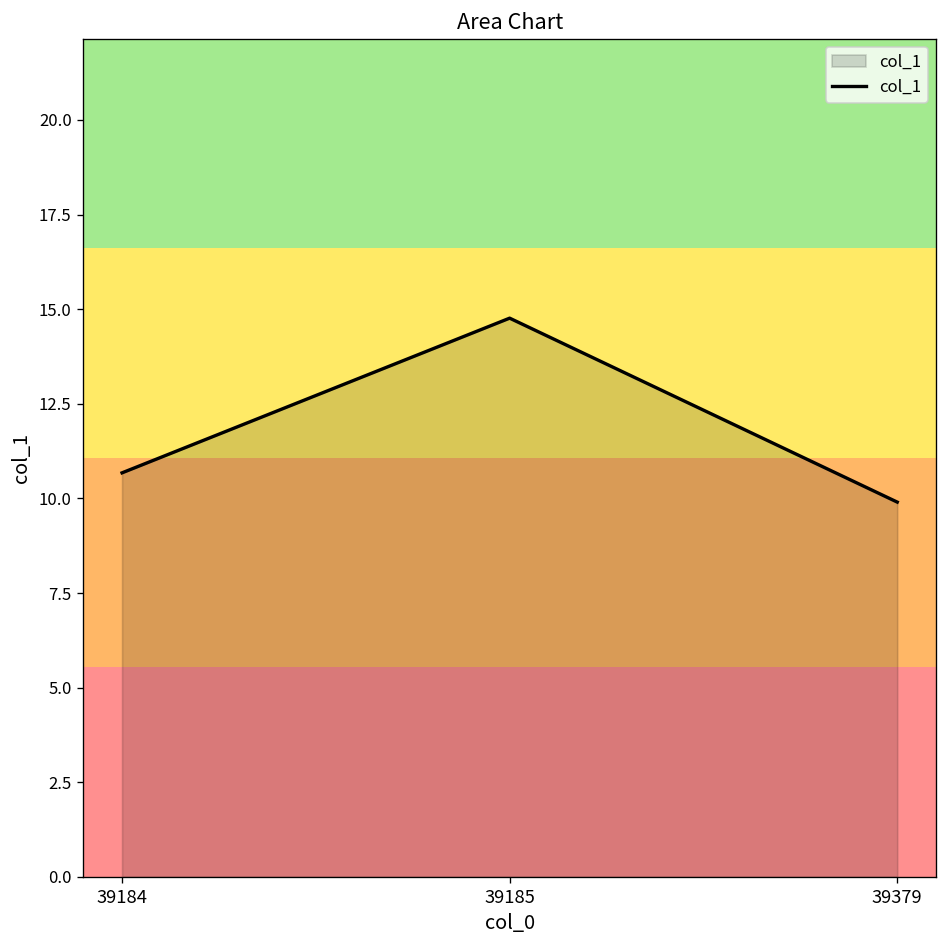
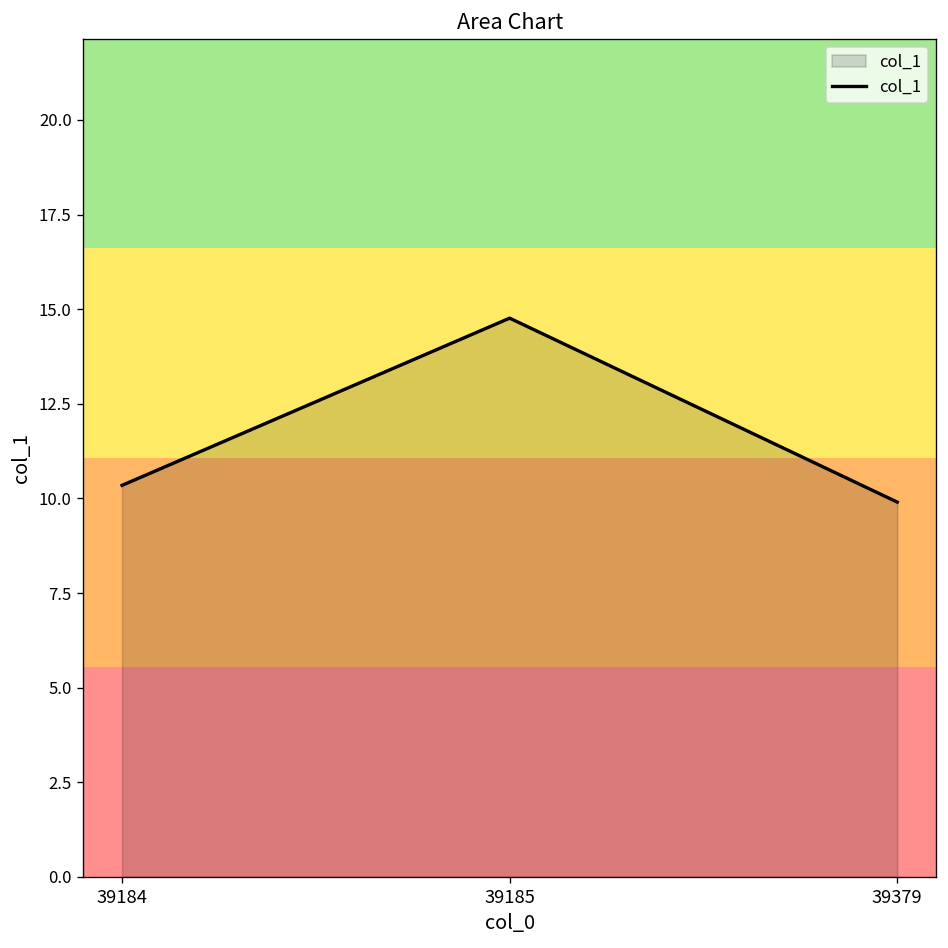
  {
-   "39184": 10.7,
+   "39184": 10.3,
    "39185": 14.8,
    "39379": 9.9
  }
